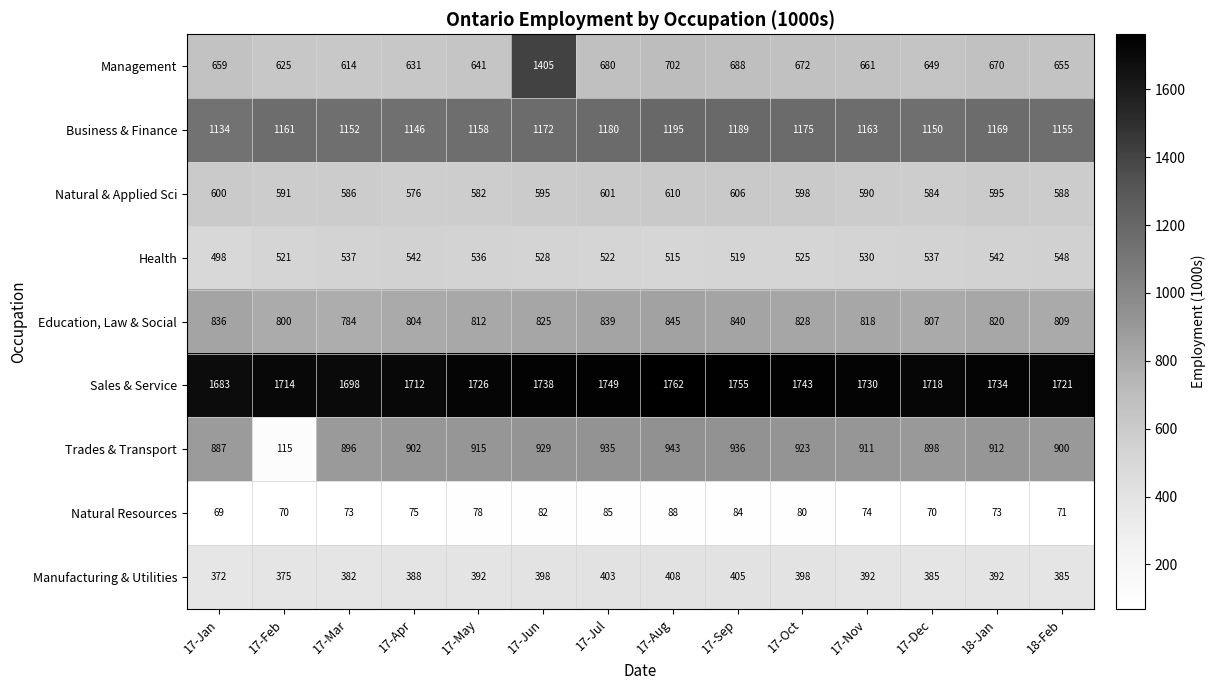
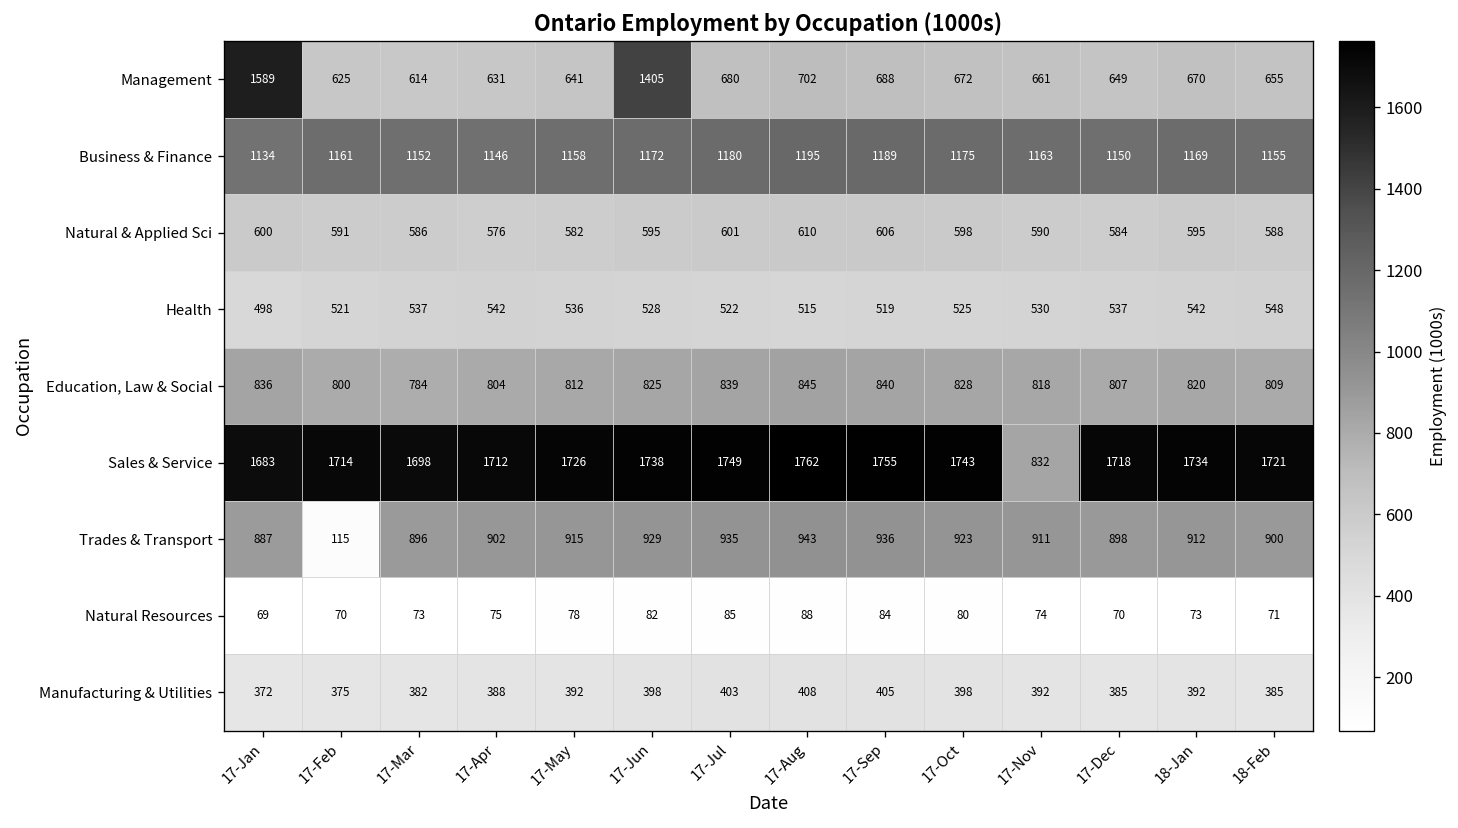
  {
    "Management": {
-     "17-Jan": 659,
+     "17-Jan": 1589,
      "17-Feb": 625,
      "17-Mar": 614,
      "17-Apr": 631,
      "17-May": 641,
      "17-Jun": 1405,
      "17-Jul": 680,
      "17-Aug": 702,
      "17-Sep": 688,
      "17-Oct": 672,
      "17-Nov": 661,
      "17-Dec": 649,
      "18-Jan": 670,
      "18-Feb": 655
    },
    "Business & Finance": {
      "17-Jan": 1134,
      "17-Feb": 1161,
      "17-Mar": 1152,
      "17-Apr": 1146,
      "17-May": 1158,
      "17-Jun": 1172,
      "17-Jul": 1180,
      "17-Aug": 1195,
      "17-Sep": 1189,
      "17-Oct": 1175,
      "17-Nov": 1163,
      "17-Dec": 1150,
      "18-Jan": 1169,
      "18-Feb": 1155
    },
    "Natural & Applied Sci": {
      "17-Jan": 600,
      "17-Feb": 591,
      "17-Mar": 586,
      "17-Apr": 576,
      "17-May": 582,
      "17-Jun": 595,
      "17-Jul": 601,
      "17-Aug": 610,
      "17-Sep": 606,
      "17-Oct": 598,
      "17-Nov": 590,
      "17-Dec": 584,
      "18-Jan": 595,
      "18-Feb": 588
    },
    "Health": {
      "17-Jan": 498,
      "17-Feb": 521,
      "17-Mar": 537,
      "17-Apr": 542,
      "17-May": 536,
      "17-Jun": 528,
      "17-Jul": 522,
      "17-Aug": 515,
      "17-Sep": 519,
      "17-Oct": 525,
      "17-Nov": 530,
      "17-Dec": 537,
      "18-Jan": 542,
      "18-Feb": 548
    },
    "Education, Law & Social": {
      "17-Jan": 836,
      "17-Feb": 800,
      "17-Mar": 784,
      "17-Apr": 804,
      "17-May": 812,
      "17-Jun": 825,
      "17-Jul": 839,
      "17-Aug": 845,
      "17-Sep": 840,
      "17-Oct": 828,
      "17-Nov": 818,
      "17-Dec": 807,
      "18-Jan": 820,
      "18-Feb": 809
    },
    "Sales & Service": {
      "17-Jan": 1683,
      "17-Feb": 1714,
      "17-Mar": 1698,
      "17-Apr": 1712,
      "17-May": 1726,
      "17-Jun": 1738,
      "17-Jul": 1749,
      "17-Aug": 1762,
      "17-Sep": 1755,
      "17-Oct": 1743,
-     "17-Nov": 1730,
+     "17-Nov": 832,
      "17-Dec": 1718,
      "18-Jan": 1734,
      "18-Feb": 1721
    },
    "Trades & Transport": {
      "17-Jan": 887,
      "17-Feb": 115,
      "17-Mar": 896,
      "17-Apr": 902,
      "17-May": 915,
      "17-Jun": 929,
      "17-Jul": 935,
      "17-Aug": 943,
      "17-Sep": 936,
      "17-Oct": 923,
      "17-Nov": 911,
      "17-Dec": 898,
      "18-Jan": 912,
      "18-Feb": 900
    },
    "Natural Resources": {
      "17-Jan": 69,
      "17-Feb": 70,
      "17-Mar": 73,
      "17-Apr": 75,
      "17-May": 78,
      "17-Jun": 82,
      "17-Jul": 85,
      "17-Aug": 88,
      "17-Sep": 84,
      "17-Oct": 80,
      "17-Nov": 74,
      "17-Dec": 70,
      "18-Jan": 73,
      "18-Feb": 71
    },
    "Manufacturing & Utilities": {
      "17-Jan": 372,
      "17-Feb": 375,
      "17-Mar": 382,
      "17-Apr": 388,
      "17-May": 392,
      "17-Jun": 398,
      "17-Jul": 403,
      "17-Aug": 408,
      "17-Sep": 405,
      "17-Oct": 398,
      "17-Nov": 392,
      "17-Dec": 385,
      "18-Jan": 392,
      "18-Feb": 385
    }
  }
